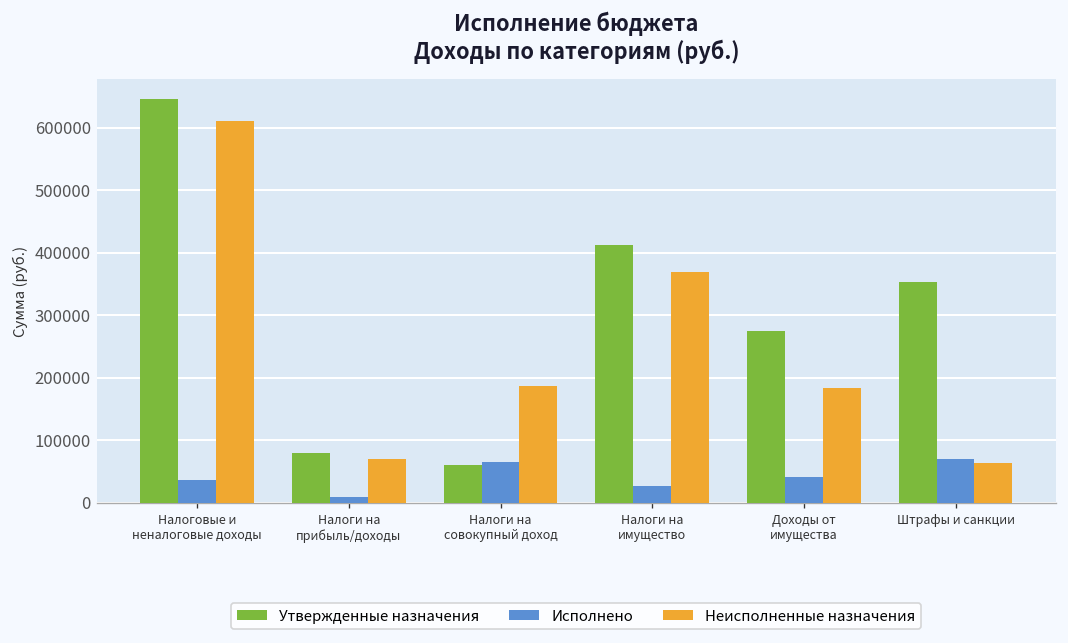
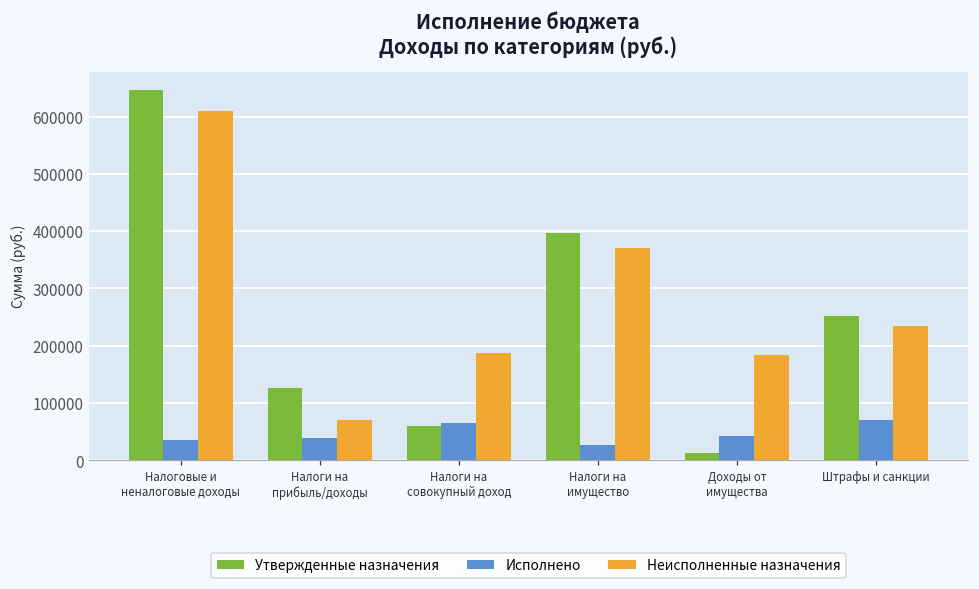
  {
    "Утвержденные назначения": {
      "Налоговые и неналоговые доходы": 650000,
-     "Налоги на прибыль/доходы": 80000,
+     "Налоги на прибыль/доходы": 130000,
      "Налоги на совокупный доход": 60000,
-     "Налоги на имущество": 410000,
-     "Доходы от имущества": 270000,
-     "Штрафы и санкции": 350000
+     "Налоги на имущество": 400000,
+     "Доходы от имущества": 10000,
+     "Штрафы и санкции": 250000
    },
    "Исполнено": {
      "Налоговые и неналоговые доходы": 40000,
-     "Налоги на прибыль/доходы": 10000,
+     "Налоги на прибыль/доходы": 40000,
      "Налоги на совокупный доход": 60000,
      "Налоги на имущество": 30000,
      "Доходы от имущества": 40000,
      "Штрафы и санкции": 70000
    },
    "Неисполненные назначения": {
      "Налоговые и неналоговые доходы": 610000,
      "Налоги на прибыль/доходы": 70000,
      "Налоги на совокупный доход": 190000,
      "Налоги на имущество": 370000,
      "Доходы от имущества": 180000,
-     "Штрафы и санкции": 60000
+     "Штрафы и санкции": 240000
    }
  }
